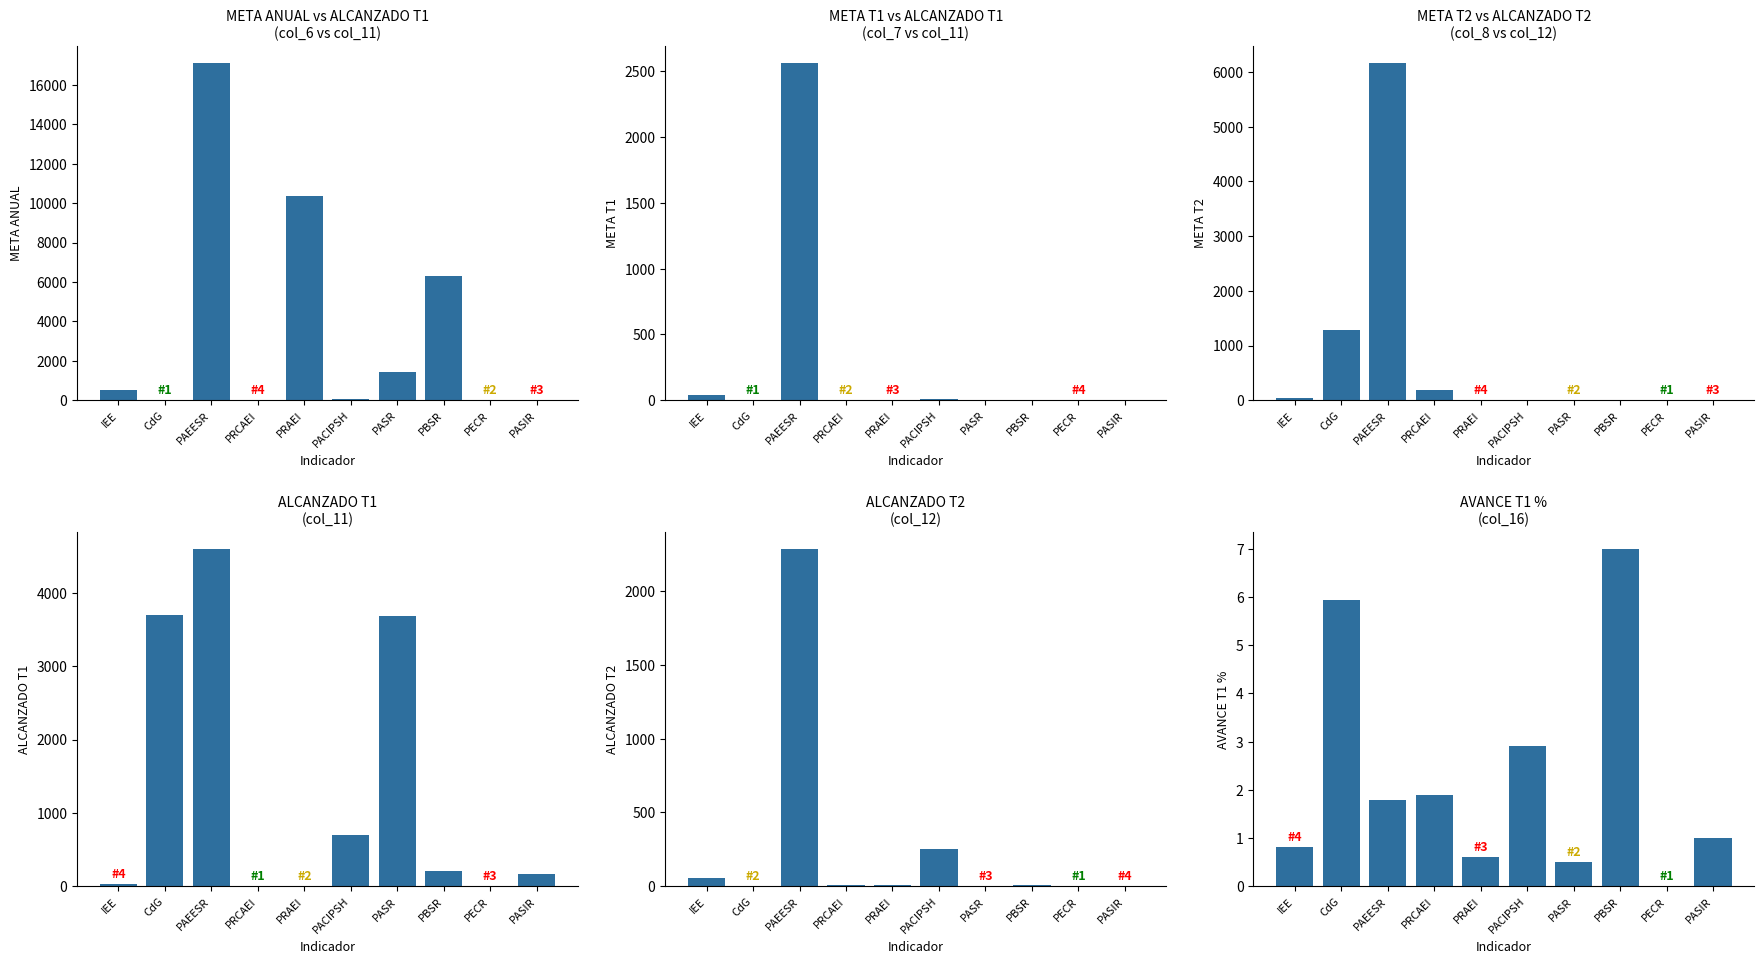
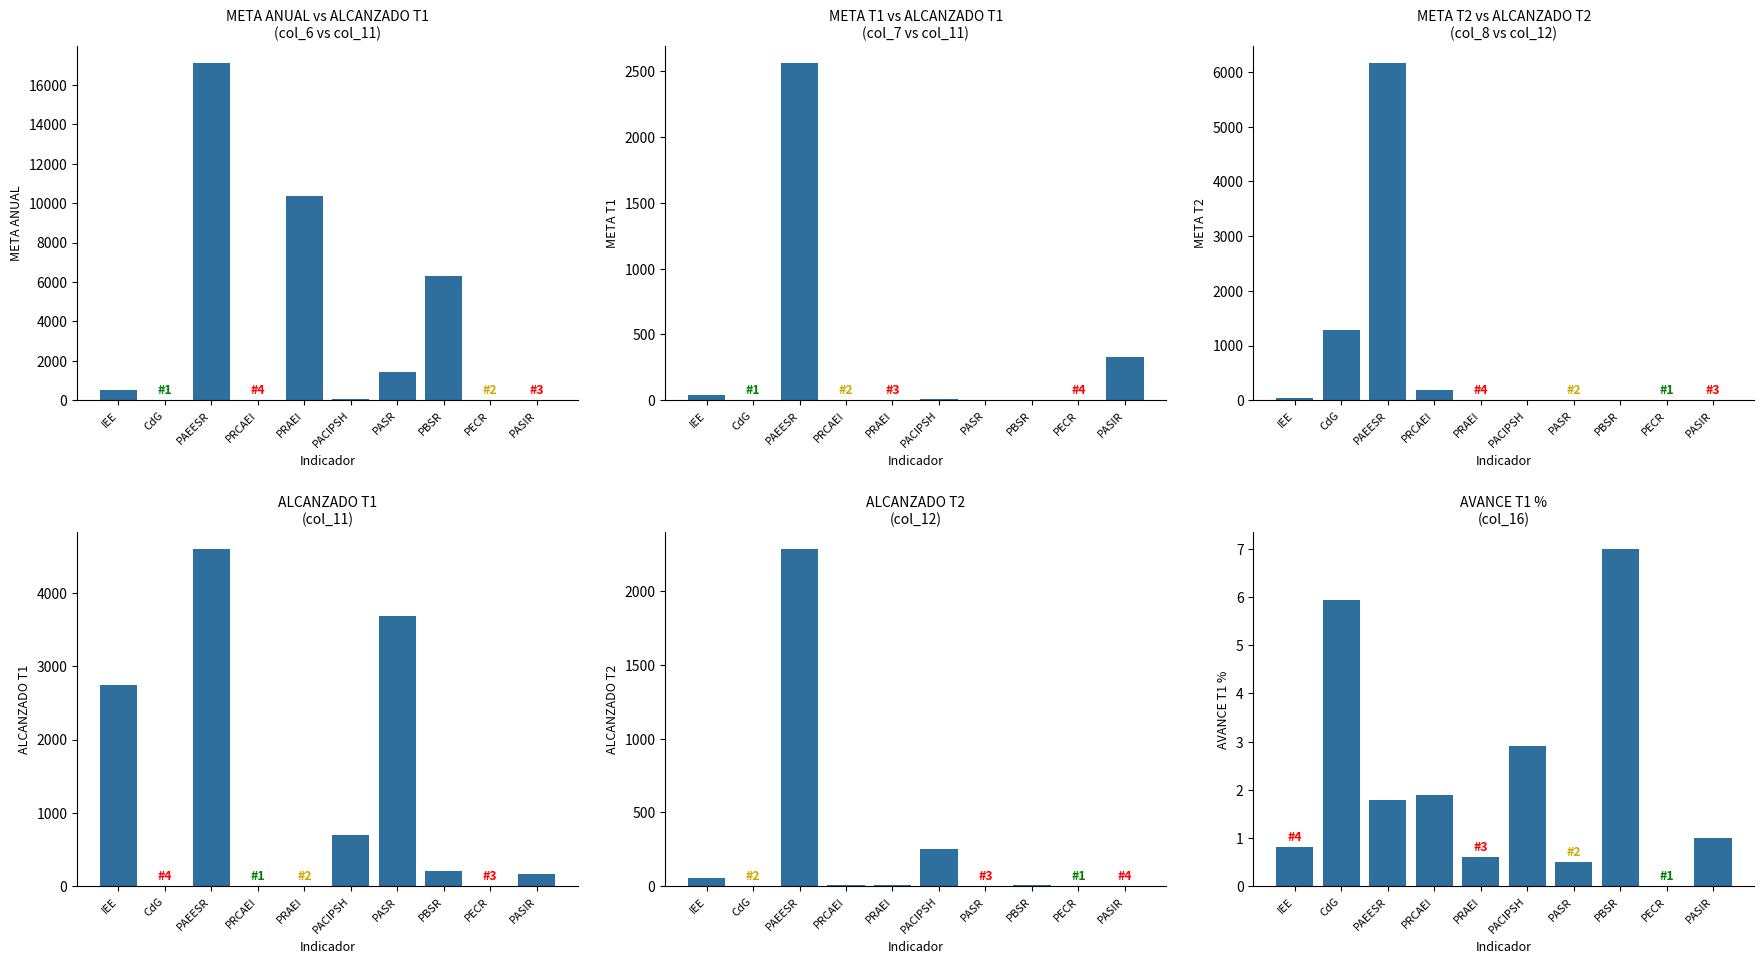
  {
    "META ANUAL vs ALCANZADO T1 (col_6 vs col_11)": {
      "IEE": 500,
      "PAEESR": 17100,
      "PRAEI": 10400,
      "PASR": 1400,
      "PBSR": 6300
    },
    "META T1 vs ALCANZADO T1 (col_7 vs col_11)": {
      "IEE": 40,
      "PAEESR": 2570,
-     "PASIR": 0
+     "PASIR": 330
    },
    "META T2 vs ALCANZADO T2 (col_8 vs col_12)": {
      "CdG": 1300,
      "PAEESR": 6200,
      "PRCAEI": 200
    },
    "ALCANZADO T1 (col_11)": {
-     "IEE": 0,
-     "CdG": 3700,
+     "IEE": 2700,
+     "CdG": 0,
      "PAEESR": 4600,
      "PACIPSH": 700,
      "PASR": 3700,
      "PBSR": 200,
      "PASIR": 200
    },
    "ALCANZADO T2 (col_12)": {
      "IEE": 60,
      "PAEESR": 2290,
      "PACIPSH": 260
    },
    "AVANCE T1 % (col_16)": {
      "CdG": 5.9,
      "PAEESR": 1.8,
      "PRCAEI": 1.9,
      "PACIPSH": 2.9,
      "PBSR": 7.0,
      "PASIR": 1.0
    }
  }
